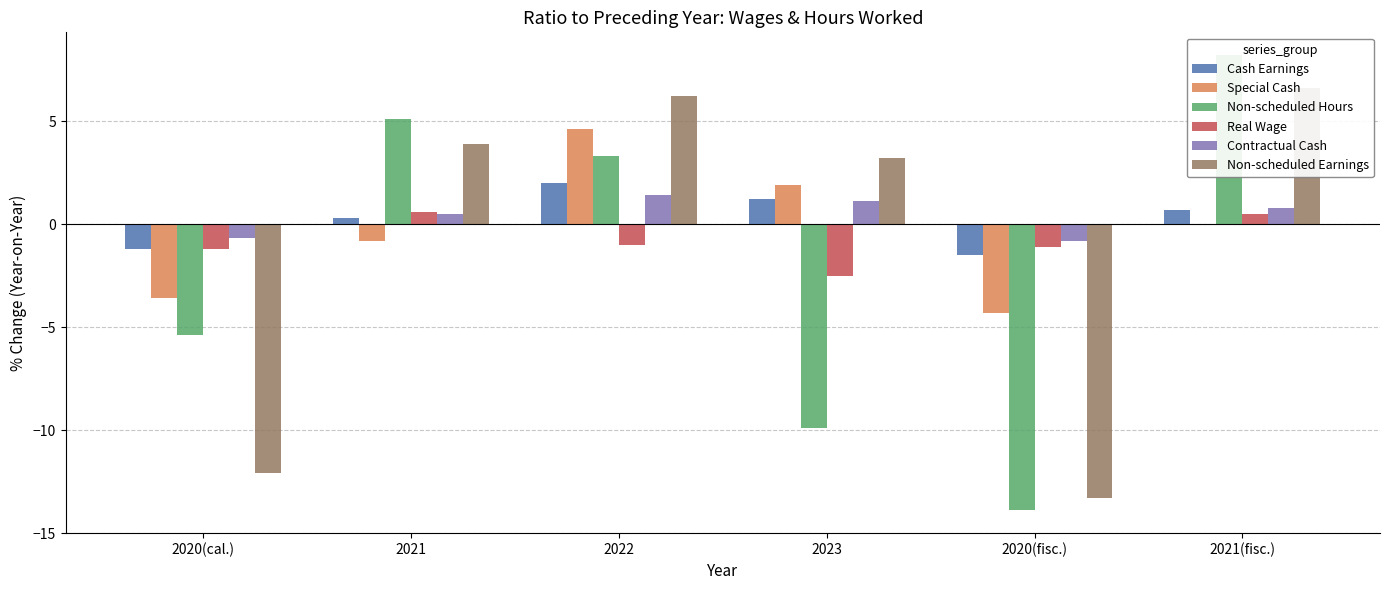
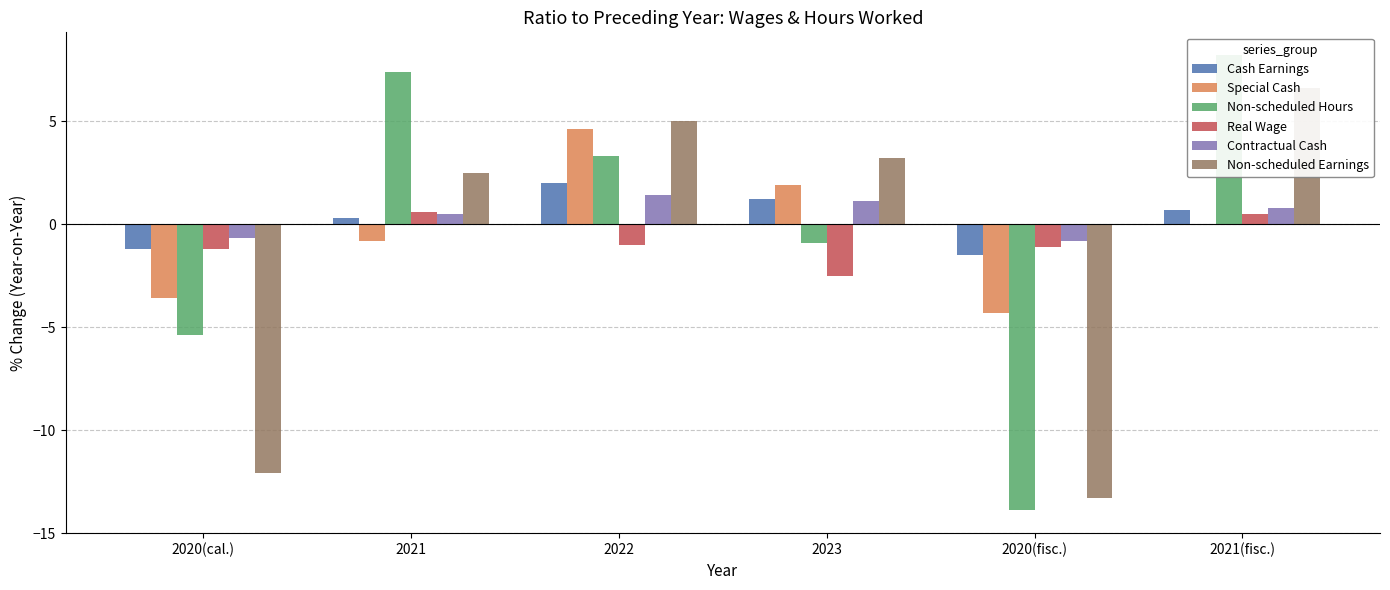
  {
    "Non-scheduled Hours": {
      "2020(cal.)": -5.4,
-     "2021": 5.1,
+     "2021": 7.4,
      "2022": 3.3,
-     "2023": -9.9,
+     "2023": -0.9,
      "2020(fisc.)": -13.9
    },
    "Non-scheduled Earnings": {
      "2020(cal.)": -12.1,
-     "2021": 3.9,
-     "2022": 6.2,
+     "2021": 2.5,
+     "2022": 5.0,
      "2023": 3.2,
      "2020(fisc.)": -13.3
    }
  }
